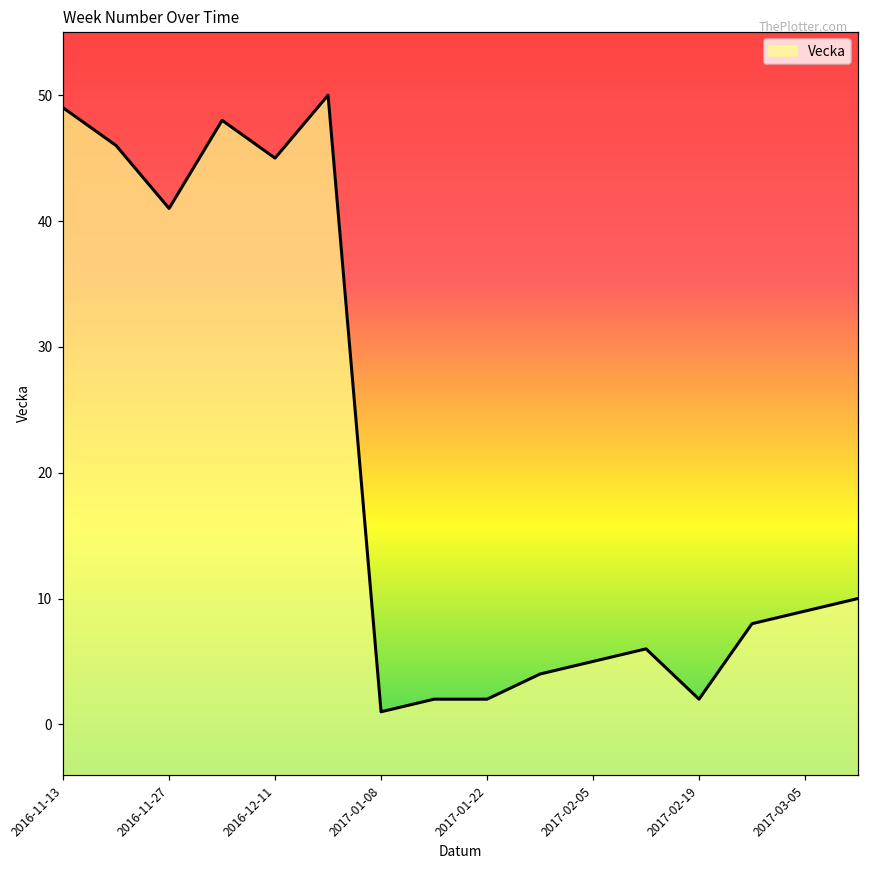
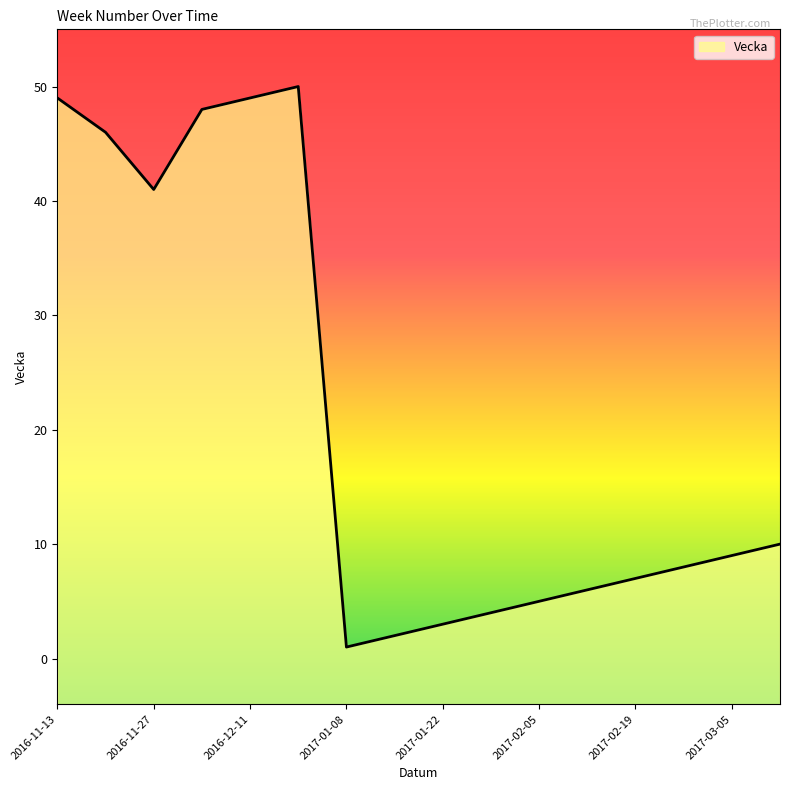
  {
    "2016-11-13": 49,
    "2016-11-27": 41,
-   "2016-12-11": 45,
+   "2016-12-11": 49,
    "2017-01-08": 1,
-   "2017-01-22": 2,
+   "2017-01-22": 3,
    "2017-02-05": 5,
-   "2017-02-19": 2,
+   "2017-02-19": 7,
    "2017-03-05": 9
  }
